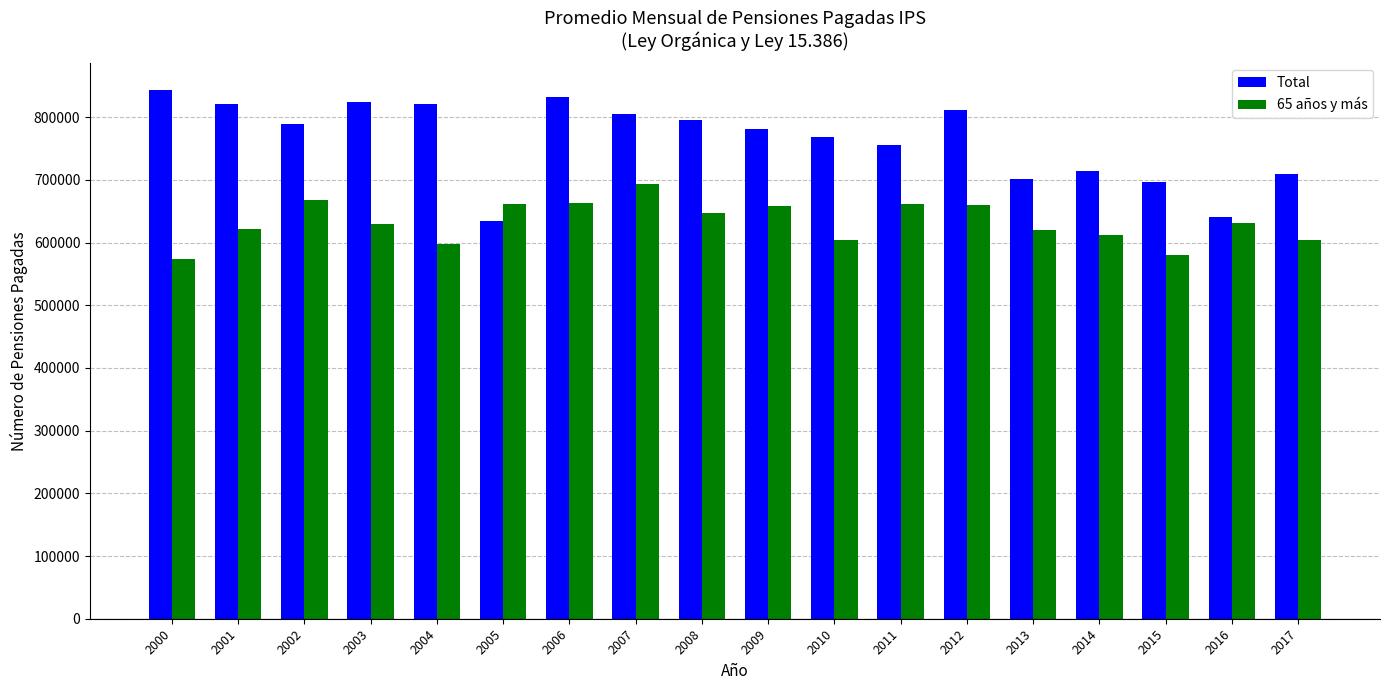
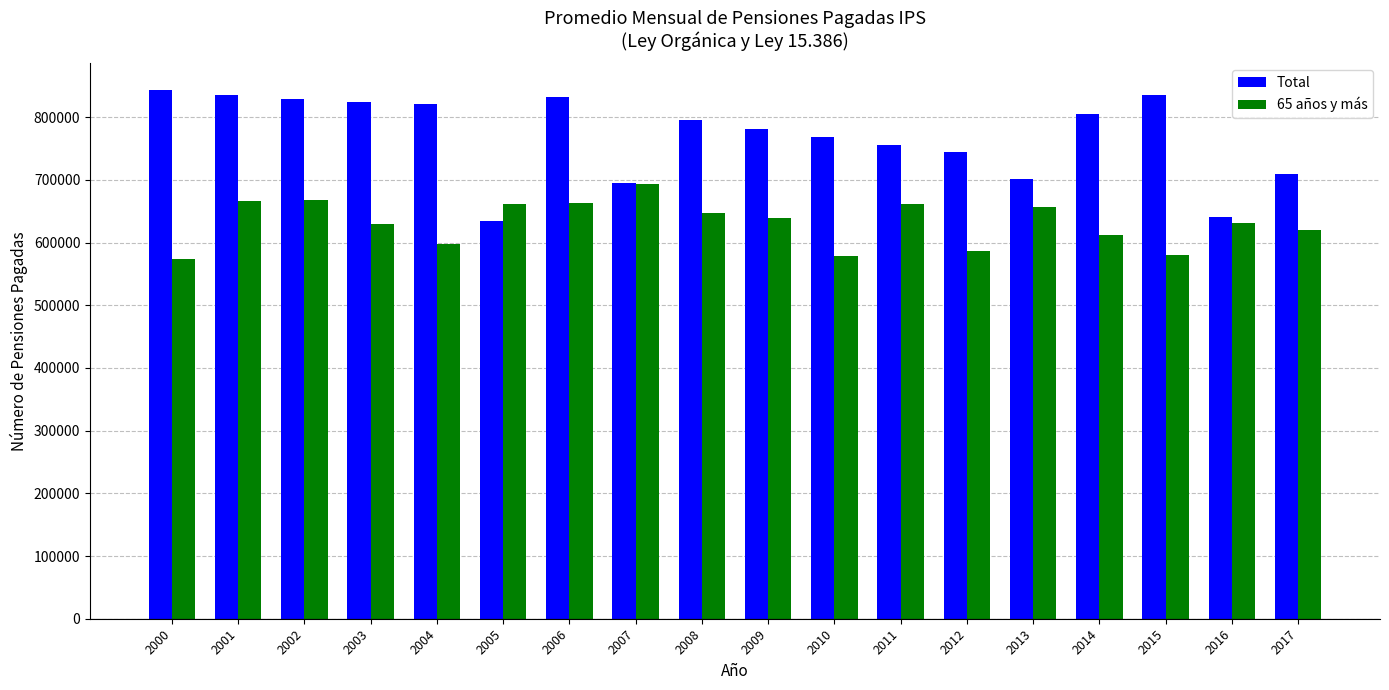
  {
    "Total": {
      "2000": 840000,
-     "2001": 820000,
-     "2002": 790000,
+     "2001": 840000,
+     "2002": 830000,
      "2003": 820000,
      "2004": 820000,
      "2005": 640000,
      "2006": 830000,
-     "2007": 810000,
+     "2007": 690000,
      "2008": 800000,
      "2009": 780000,
      "2010": 770000,
      "2011": 760000,
-     "2012": 810000,
+     "2012": 740000,
      "2013": 700000,
-     "2014": 710000,
-     "2015": 700000,
+     "2014": 800000,
+     "2015": 830000,
      "2016": 640000,
      "2017": 710000
    },
    "65 años y más": {
      "2000": 570000,
-     "2001": 620000,
+     "2001": 670000,
      "2002": 670000,
      "2003": 630000,
      "2004": 600000,
      "2005": 660000,
      "2006": 660000,
      "2007": 690000,
      "2008": 650000,
-     "2009": 660000,
-     "2010": 600000,
+     "2009": 640000,
+     "2010": 580000,
      "2011": 660000,
-     "2012": 660000,
-     "2013": 620000,
+     "2012": 590000,
+     "2013": 660000,
      "2014": 610000,
      "2015": 580000,
      "2016": 630000,
-     "2017": 600000
+     "2017": 620000
    }
  }
